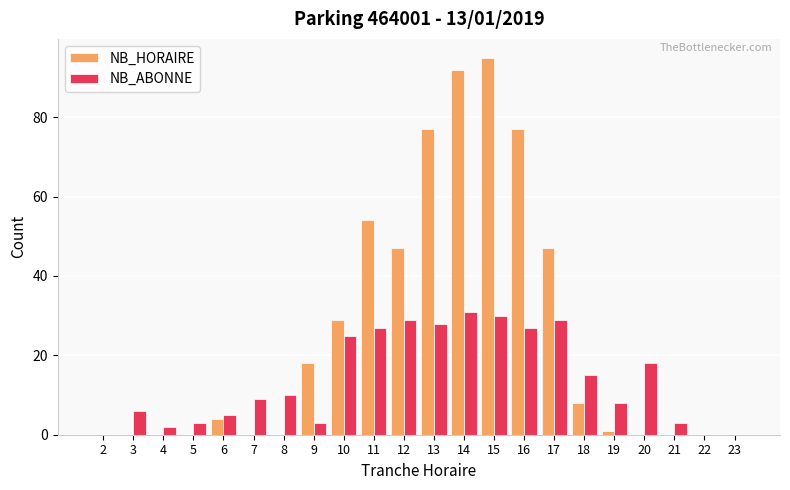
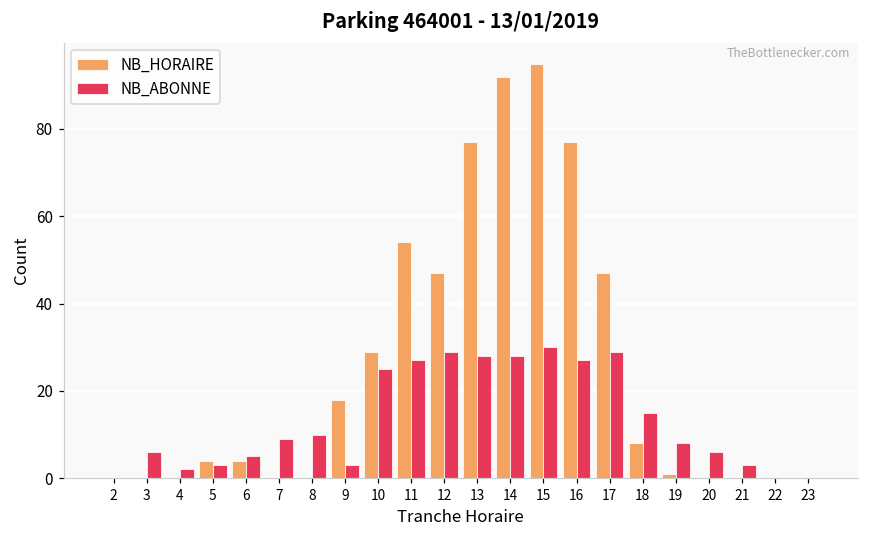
  {
    "NB_HORAIRE": {
      "2": 0,
      "3": 0,
      "4": 0,
-     "5": 0,
+     "5": 4,
      "6": 4,
      "7": 0,
      "8": 0,
      "9": 18,
      "10": 29,
      "11": 54,
      "12": 47,
      "13": 77,
      "14": 92,
      "15": 95,
      "16": 77,
      "17": 47,
      "18": 8,
      "19": 1,
      "20": 0,
      "21": 0,
      "22": 0,
      "23": 0
    },
    "NB_ABONNE": {
      "2": 0,
      "3": 6,
      "4": 2,
      "5": 3,
      "6": 5,
      "7": 9,
      "8": 10,
      "9": 3,
      "10": 25,
      "11": 27,
      "12": 29,
      "13": 28,
-     "14": 31,
+     "14": 28,
      "15": 30,
      "16": 27,
      "17": 29,
      "18": 15,
      "19": 8,
-     "20": 18,
+     "20": 6,
      "21": 3,
      "22": 0,
      "23": 0
    }
  }
